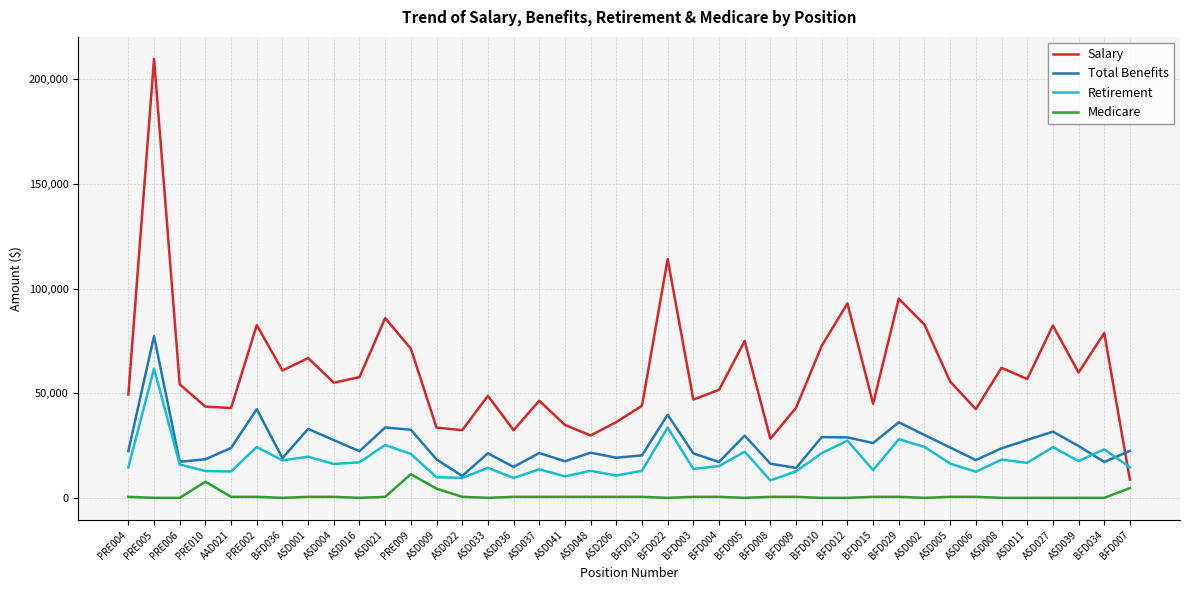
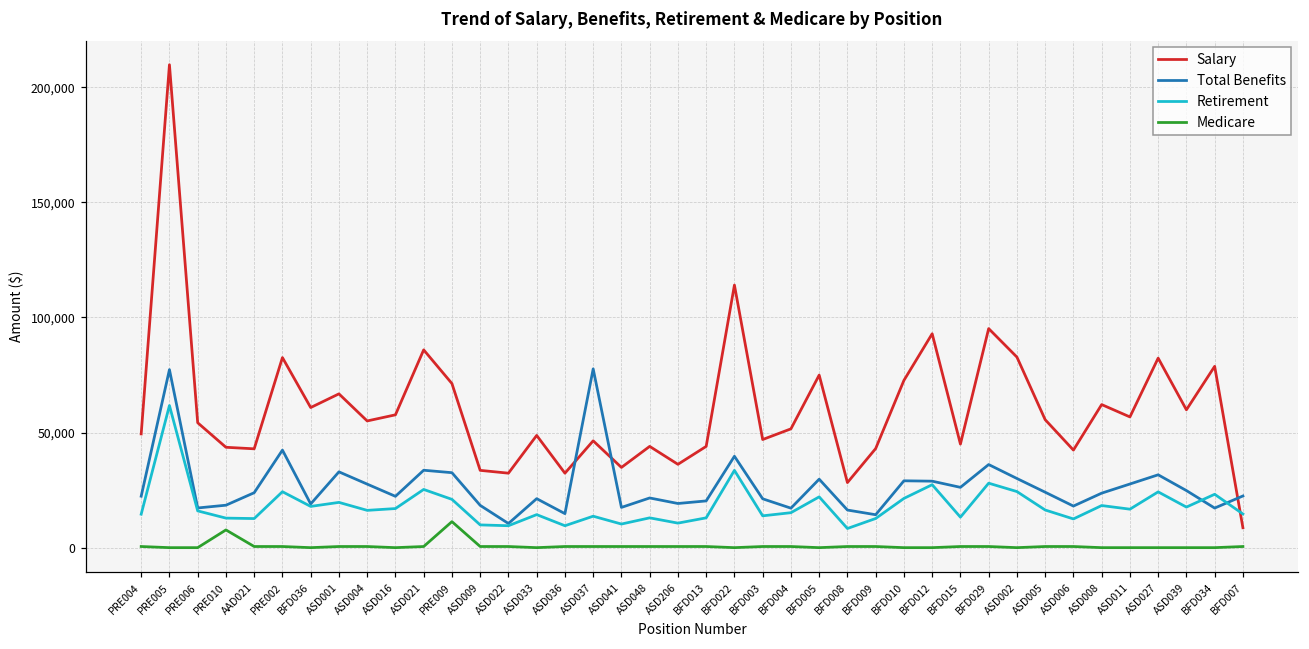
  {
    "Salary": {
      "PRE004": "49,000",
      "PRE005": "210,000",
      "PRE006": "54,000",
      "PRE010": "44,000",
      "AAD021": "43,000",
      "PRE002": "83,000",
      "BFD036": "61,000",
      "ASD001": "67,000",
      "ASD004": "55,000",
      "ASD016": "58,000",
      "ASD021": "86,000",
      "PRE009": "71,000",
      "ASD009": "34,000",
      "ASD022": "32,000",
      "ASD033": "49,000",
      "ASD036": "32,000",
      "ASD037": "46,000",
      "ASD041": "35,000",
-     "ASD048": "30,000",
+     "ASD048": "44,000",
      "ASD206": "36,000",
      "BFD013": "44,000",
      "BFD022": "114,000",
      "BFD003": "47,000",
      "BFD004": "52,000",
      "BFD005": "75,000",
      "BFD008": "28,000",
      "BFD009": "43,000",
      "BFD010": "73,000",
      "BFD012": "93,000",
      "BFD015": "45,000",
      "BFD029": "95,000",
      "ASD002": "83,000",
      "ASD005": "56,000",
      "ASD006": "42,000",
      "ASD008": "62,000",
      "ASD011": "57,000",
      "ASD027": "82,000",
      "ASD039": "60,000",
      "BFD034": "79,000",
      "BFD007": "9,000"
    },
    "Total Benefits": {
      "PRE004": "22,000",
      "PRE005": "77,000",
      "PRE006": "17,000",
      "PRE010": "18,000",
      "AAD021": "24,000",
      "PRE002": "42,000",
      "ASD001": "33,000",
      "ASD004": "28,000",
      "ASD016": "22,000",
      "ASD021": "34,000",
      "PRE009": "33,000",
      "ASD009": "18,000",
      "ASD033": "21,000",
      "ASD036": "15,000",
-     "ASD037": "21,000",
+     "ASD037": "78,000",
      "ASD041": "17,000",
      "ASD048": "22,000",
      "ASD206": "19,000",
      "BFD013": "20,000",
      "BFD022": "40,000",
      "BFD003": "21,000",
      "BFD004": "17,000",
      "BFD005": "30,000",
      "BFD008": "16,000",
      "BFD009": "14,000",
      "BFD010": "29,000",
      "BFD012": "29,000",
      "BFD015": "26,000",
      "BFD029": "36,000",
      "ASD002": "30,000",
      "ASD005": "24,000",
      "ASD006": "18,000",
      "ASD008": "24,000",
      "ASD011": "28,000",
      "ASD027": "32,000",
      "ASD039": "25,000",
      "BFD034": "17,000",
      "BFD007": "22,000"
    },
    "Retirement": {
      "PRE004": "15,000",
      "PRE005": "62,000",
      "PRE006": "16,000",
      "PRE010": "13,000",
      "AAD021": "13,000",
      "PRE002": "24,000",
      "ASD001": "20,000",
      "ASD004": "16,000",
      "ASD016": "17,000",
      "ASD021": "25,000",
      "PRE009": "21,000",
      "ASD009": "10,000",
      "ASD033": "14,000",
      "ASD036": "10,000",
      "ASD037": "14,000",
      "ASD041": "10,000",
      "ASD048": "13,000",
      "ASD206": "11,000",
      "BFD013": "13,000",
      "BFD022": "34,000",
      "BFD003": "14,000",
      "BFD004": "15,000",
      "BFD005": "22,000",
      "BFD008": "8,000",
      "BFD009": "13,000",
      "BFD010": "21,000",
      "BFD012": "27,000",
      "BFD015": "13,000",
      "BFD029": "28,000",
      "ASD002": "24,000",
      "ASD005": "16,000",
      "ASD006": "12,000",
      "ASD008": "18,000",
      "ASD011": "17,000",
      "ASD027": "24,000",
      "ASD039": "18,000",
      "BFD034": "23,000",
      "BFD007": "15,000"
    },
    "Medicare": {
      "PRE004": "0",
      "PRE005": "0",
      "PRE006": "0",
      "PRE010": "8,000",
      "AAD021": "0",
      "PRE002": "0",
      "BFD036": "0",
      "ASD001": "0",
      "ASD004": "0",
      "ASD016": "0",
      "ASD021": "0",
      "PRE009": "11,000",
-     "ASD009": "4,000",
+     "ASD009": "0",
      "ASD022": "0",
      "ASD033": "0",
      "ASD036": "0",
      "ASD037": "0",
      "ASD041": "0",
      "ASD048": "0",
      "ASD206": "0",
      "BFD013": "0",
      "BFD022": "0",
      "BFD003": "0",
      "BFD004": "0",
      "BFD005": "0",
      "BFD008": "0",
      "BFD009": "0",
      "BFD010": "0",
      "BFD012": "0",
      "BFD015": "0",
      "BFD029": "0",
      "ASD002": "0",
      "ASD005": "0",
      "ASD006": "0",
      "ASD008": "0",
      "ASD011": "0",
      "ASD027": "0",
      "ASD039": "0",
      "BFD034": "0",
-     "BFD007": "5,000"
+     "BFD007": "0"
    }
  }
